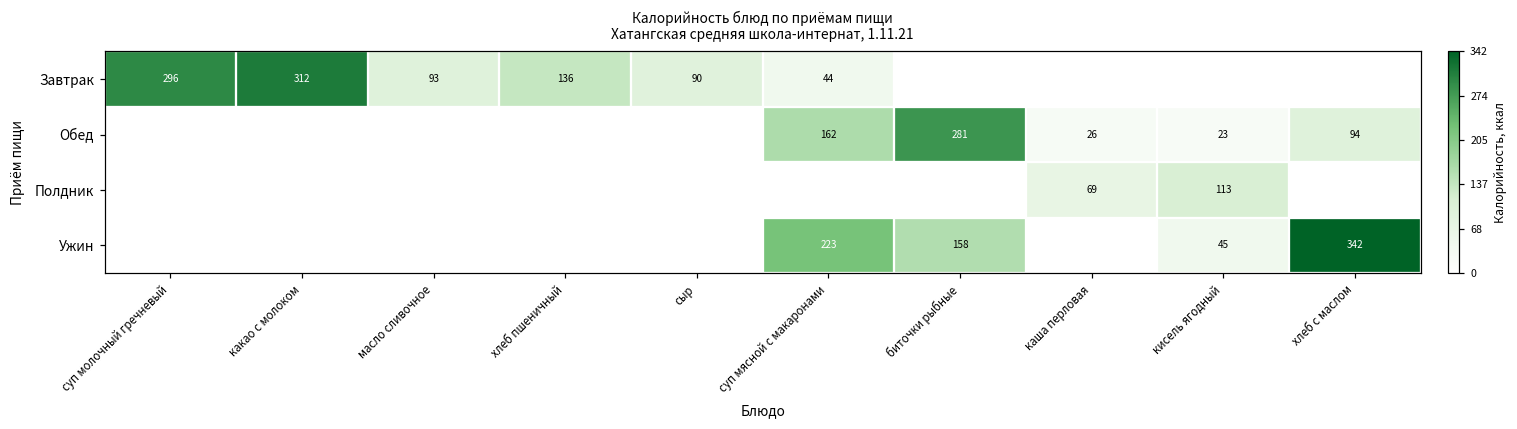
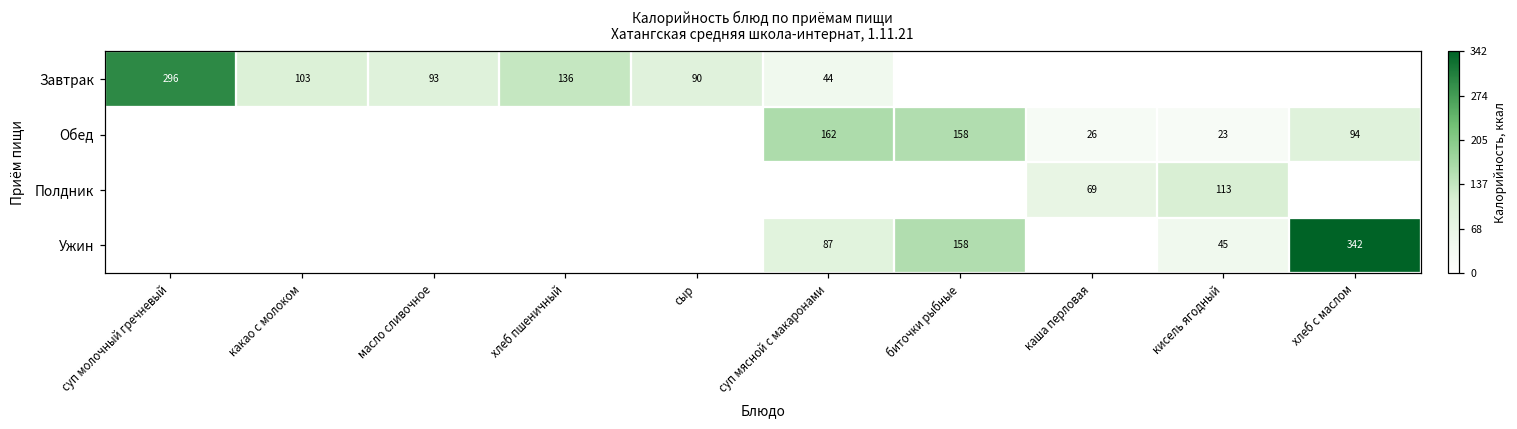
  {
    "Завтрак": {
      "суп молочный гречневый": 296,
-     "какао с молоком": 312,
+     "какао с молоком": 103,
      "масло сливочное": 93,
      "хлеб пшеничный": 136,
      "сыр": 90,
      "суп мясной с макаронами": 44
    },
    "Обед": {
      "суп мясной с макаронами": 162,
-     "биточки рыбные": 281,
+     "биточки рыбные": 158,
      "каша перловая": 26,
      "кисель ягодный": 23,
      "хлеб с маслом": 94
    },
    "Полдник": {
      "каша перловая": 69,
      "кисель ягодный": 113
    },
    "Ужин": {
-     "суп мясной с макаронами": 223,
+     "суп мясной с макаронами": 87,
      "биточки рыбные": 158,
      "кисель ягодный": 45,
      "хлеб с маслом": 342
    }
  }
